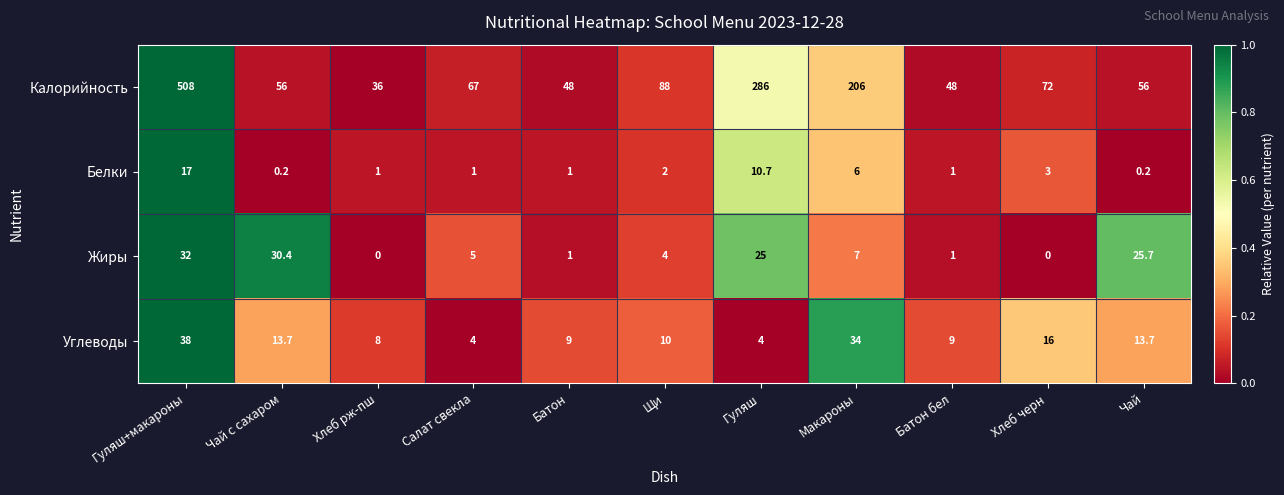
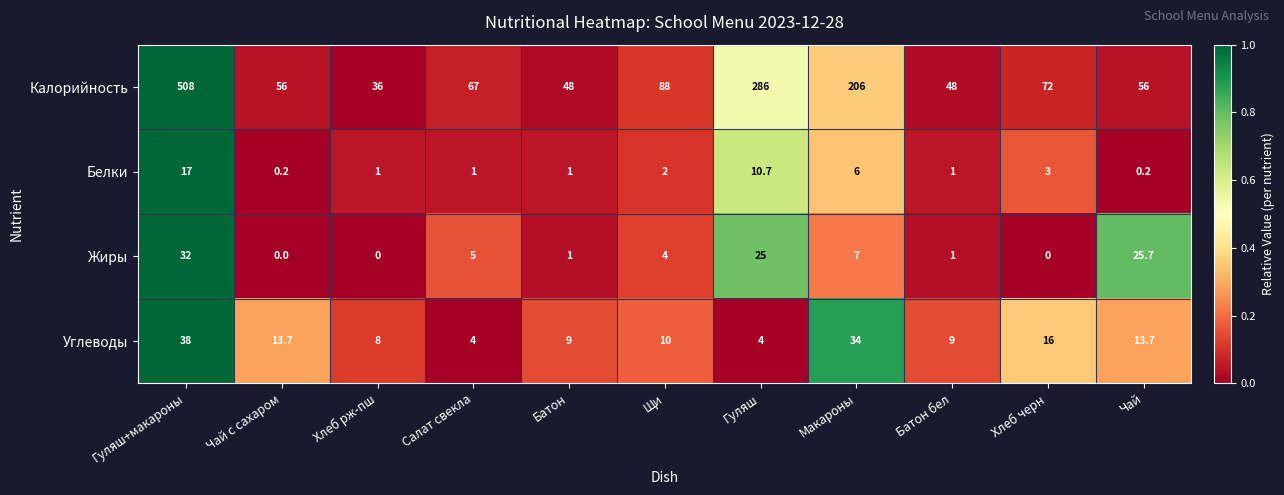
  {
    "Калорийность": {
      "Гуляш+макароны": 508,
      "Чай с сахаром": 56,
      "Хлеб рж-пш": 36,
      "Салат свекла": 67,
      "Батон": 48,
      "Щи": 88,
      "Гуляш": 286,
      "Макароны": 206,
      "Батон бел": 48,
      "Хлеб черн": 72,
      "Чай": 56
    },
    "Белки": {
      "Гуляш+макароны": 17,
      "Чай с сахаром": 0.2,
      "Хлеб рж-пш": 1,
      "Салат свекла": 1,
      "Батон": 1,
      "Щи": 2,
      "Гуляш": 10.7,
      "Макароны": 6,
      "Батон бел": 1,
      "Хлеб черн": 3,
      "Чай": 0.2
    },
    "Жиры": {
      "Гуляш+макароны": 32,
-     "Чай с сахаром": 30.4,
+     "Чай с сахаром": 0.0,
      "Хлеб рж-пш": 0,
      "Салат свекла": 5,
      "Батон": 1,
      "Щи": 4,
      "Гуляш": 25,
      "Макароны": 7,
      "Батон бел": 1,
      "Хлеб черн": 0,
      "Чай": 25.7
    },
    "Углеводы": {
      "Гуляш+макароны": 38,
      "Чай с сахаром": 13.7,
      "Хлеб рж-пш": 8,
      "Салат свекла": 4,
      "Батон": 9,
      "Щи": 10,
      "Гуляш": 4,
      "Макароны": 34,
      "Батон бел": 9,
      "Хлеб черн": 16,
      "Чай": 13.7
    }
  }
